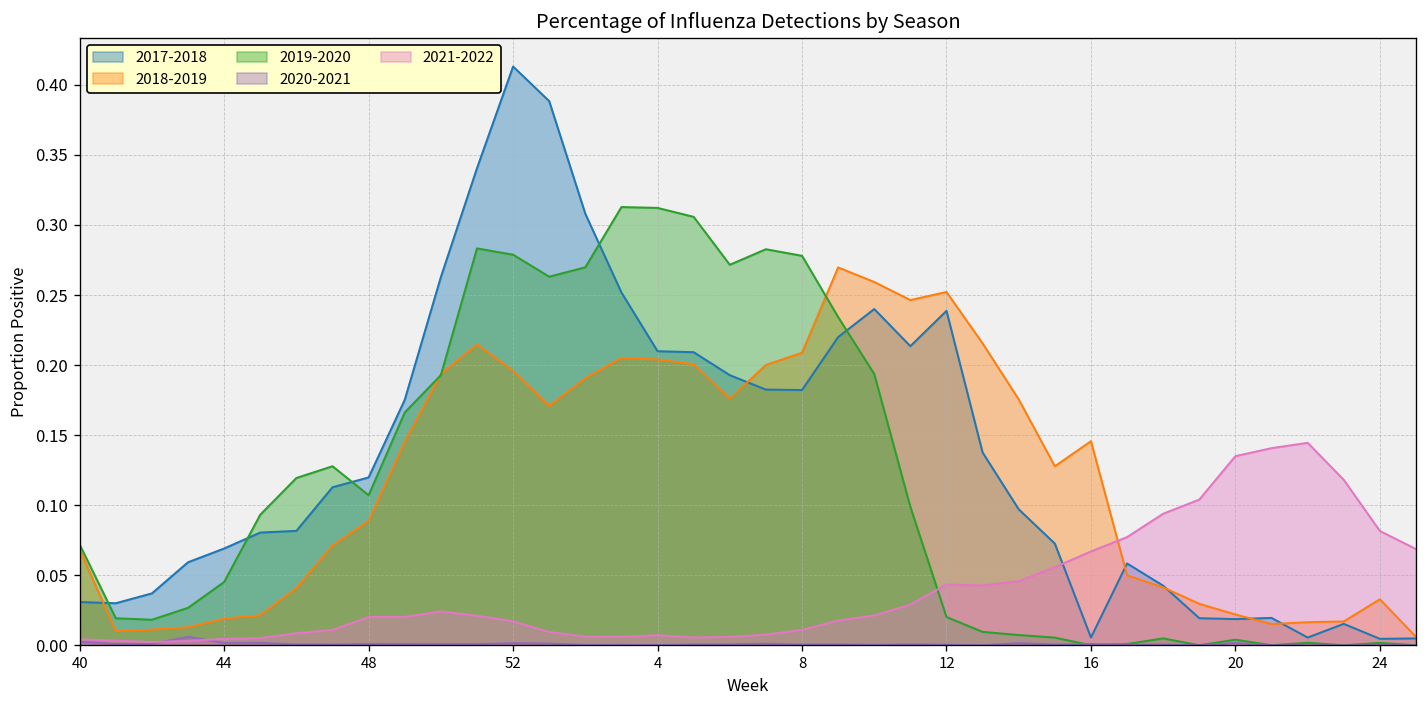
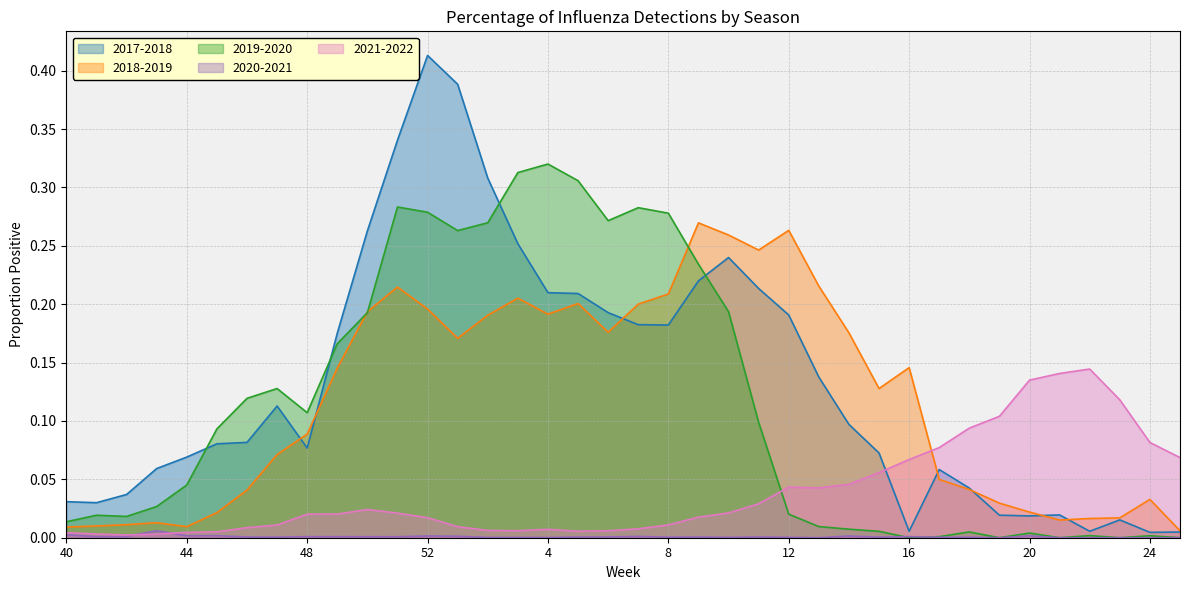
  {
    "2017-2018": {
      "40": 0.031,
      "44": 0.069,
-     "48": 0.120,
+     "48": 0.077,
      "52": 0.413,
      "4": 0.210,
      "8": 0.182,
-     "12": 0.239,
+     "12": 0.191,
      "16": 0.006,
      "20": 0.019,
      "24": 0.005
    },
    "2018-2019": {
-     "40": 0.068,
-     "44": 0.019,
+     "40": 0.009,
+     "44": 0.009,
      "48": 0.089,
      "52": 0.196,
-     "4": 0.204,
+     "4": 0.192,
      "8": 0.209,
-     "12": 0.252,
+     "12": 0.263,
      "16": 0.146,
      "20": 0.022,
      "24": 0.033
    },
    "2019-2020": {
-     "40": 0.072,
+     "40": 0.014,
      "44": 0.045,
      "48": 0.107,
      "52": 0.279,
-     "4": 0.312,
+     "4": 0.320,
      "8": 0.278,
      "12": 0.020,
      "20": 0.004
    }
  }
